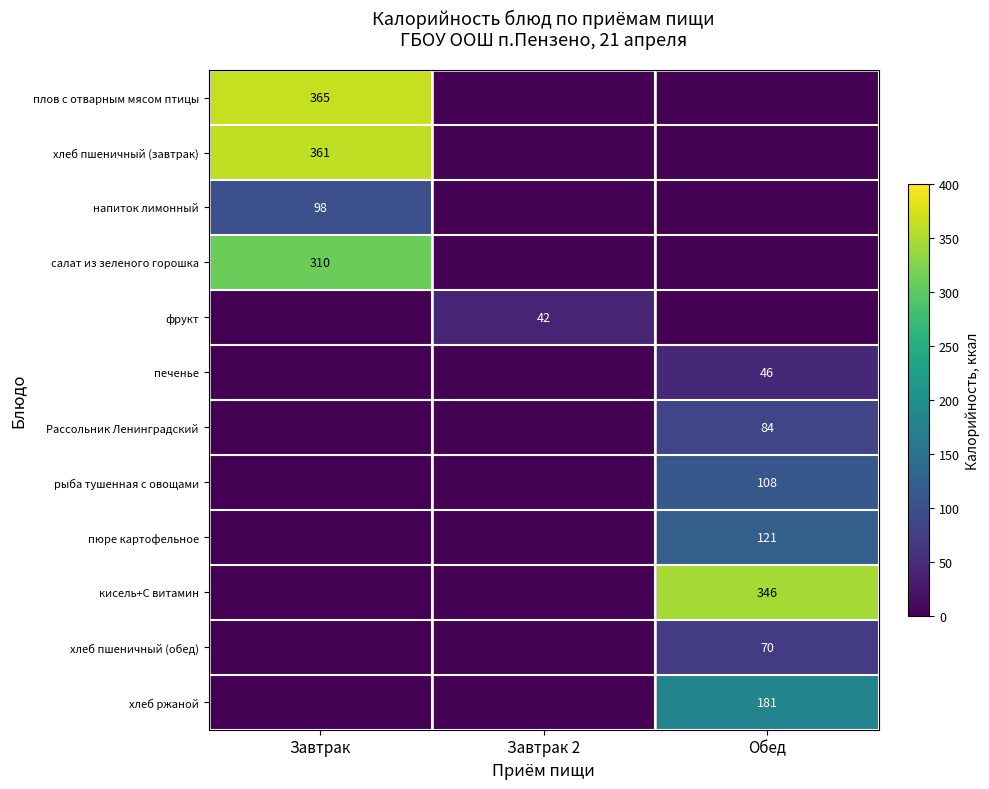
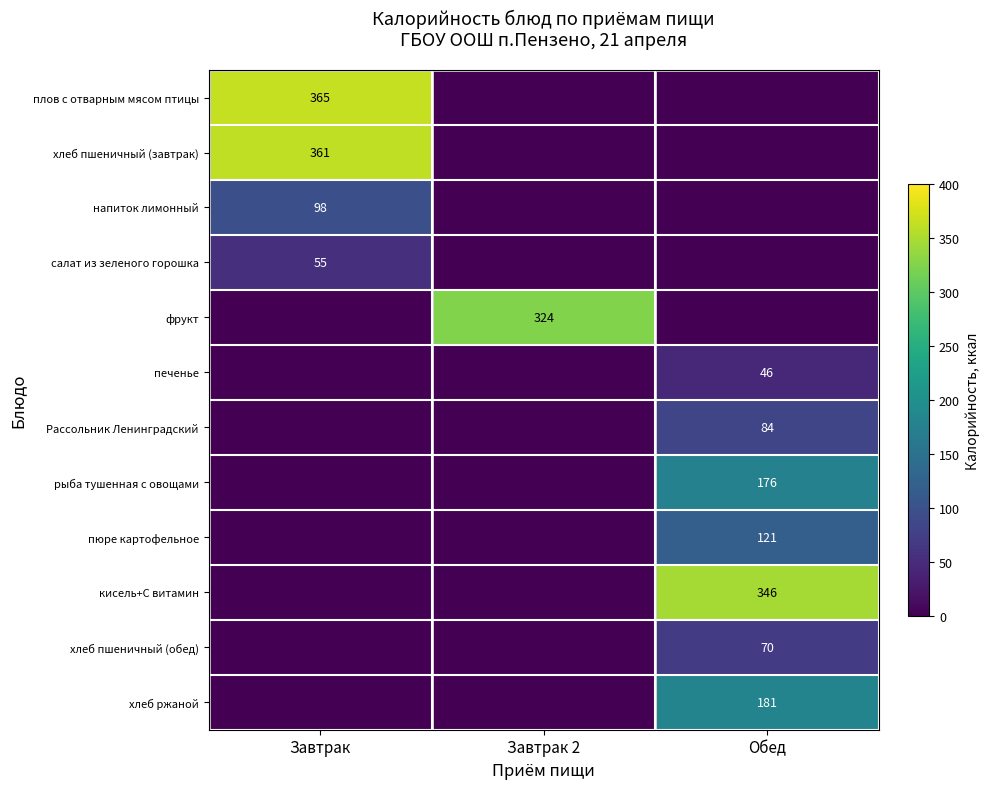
  {
    "плов с отварным мясом птицы": {
      "Завтрак": 365
    },
    "хлеб пшеничный (завтрак)": {
      "Завтрак": 361
    },
    "напиток лимонный": {
      "Завтрак": 98
    },
    "салат из зеленого горошка": {
-     "Завтрак": 310
+     "Завтрак": 55
    },
    "фрукт": {
-     "Завтрак 2": 42
+     "Завтрак 2": 324
    },
    "печенье": {
      "Обед": 46
    },
    "Рассольник Ленинградский": {
      "Обед": 84
    },
    "рыба тушенная с овощами": {
-     "Обед": 108
+     "Обед": 176
    },
    "пюре картофельное": {
      "Обед": 121
    },
    "кисель+С витамин": {
      "Обед": 346
    },
    "хлеб пшеничный (обед)": {
      "Обед": 70
    },
    "хлеб ржаной": {
      "Обед": 181
    }
  }
